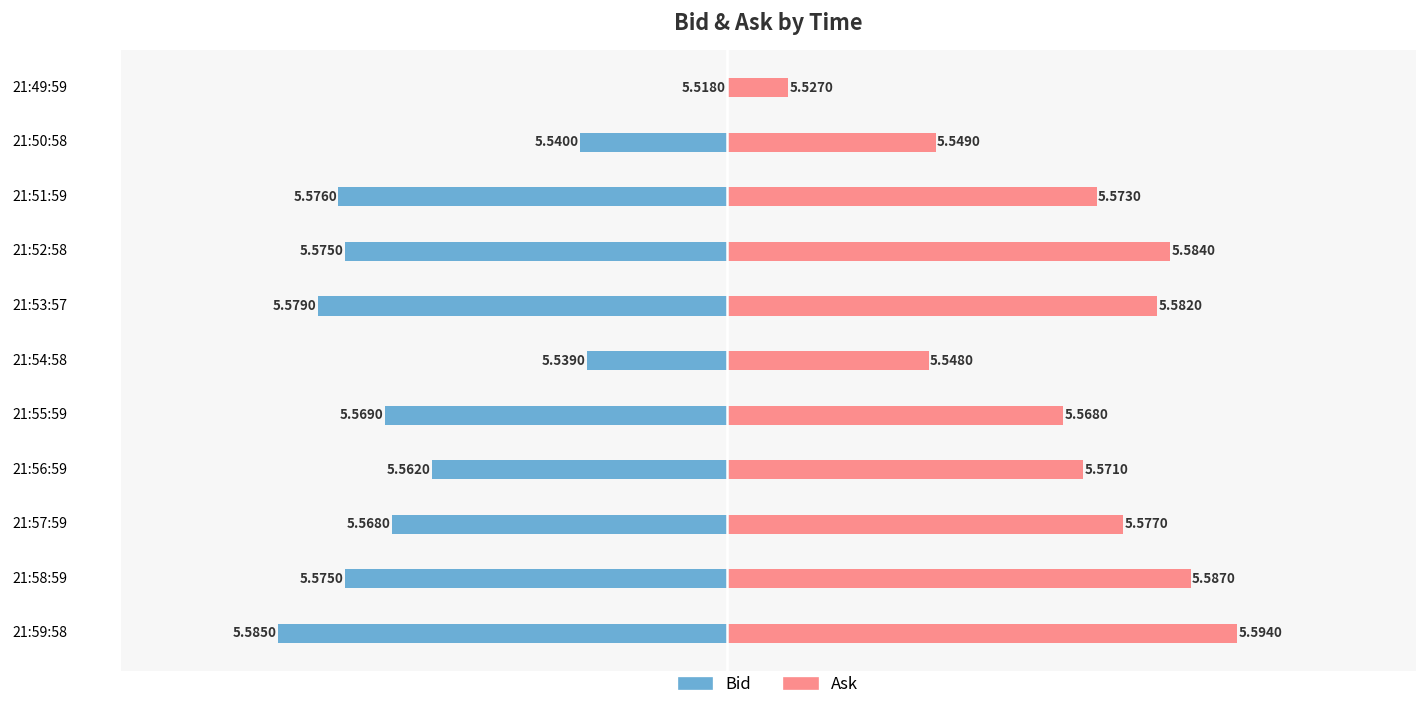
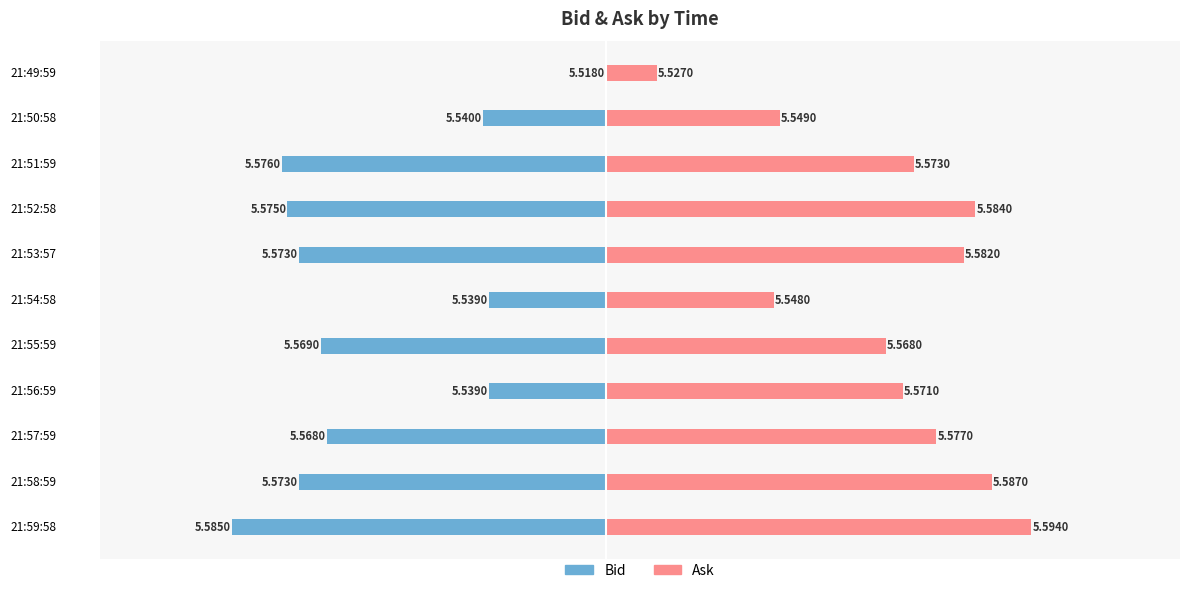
  {
    "Bid": {
-     "21:53:57": 5.5790,
-     "21:56:59": 5.5620,
-     "21:58:59": 5.5750
+     "21:53:57": 5.5730,
+     "21:56:59": 5.5390,
+     "21:58:59": 5.5730
    }
  }
